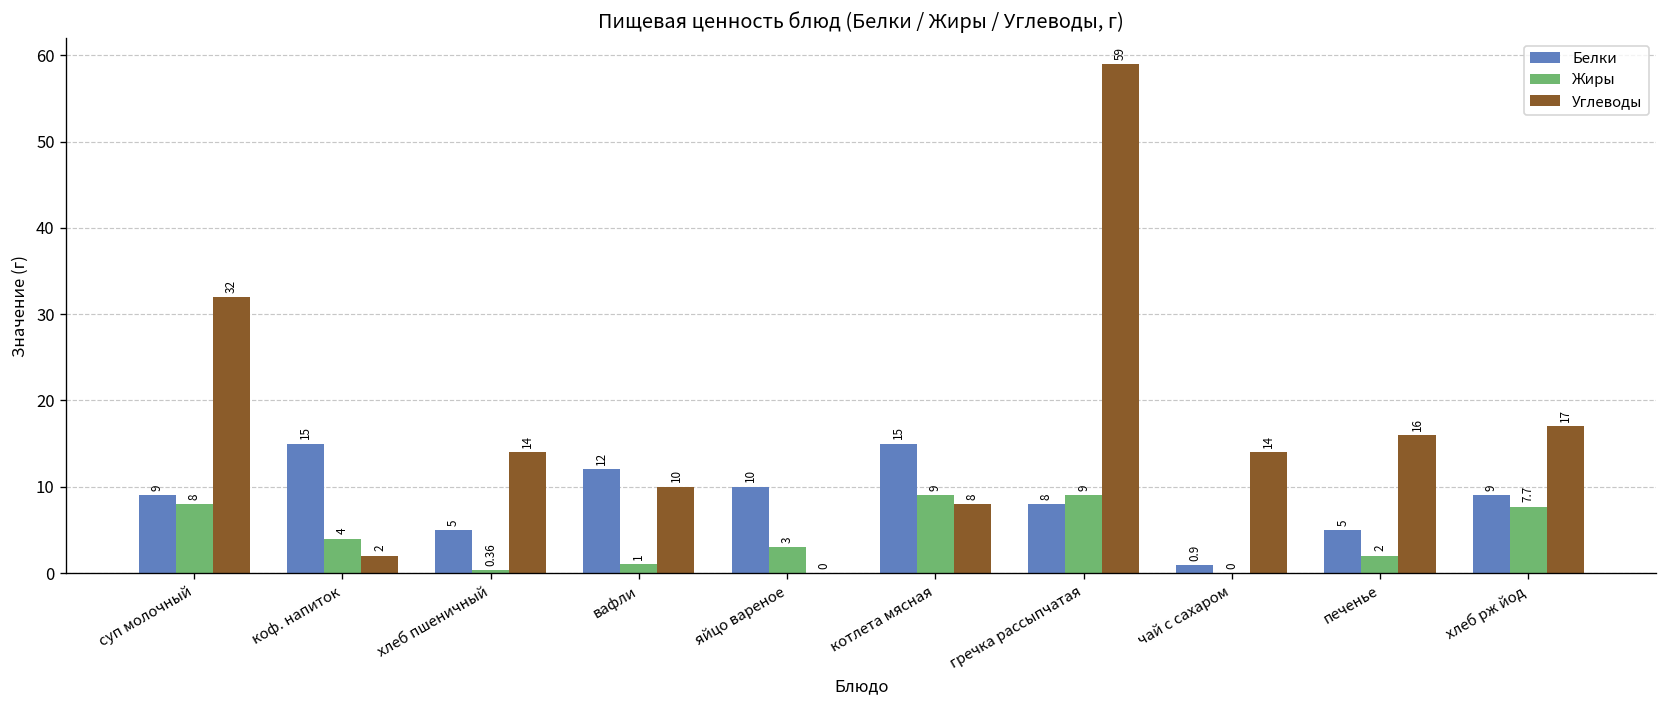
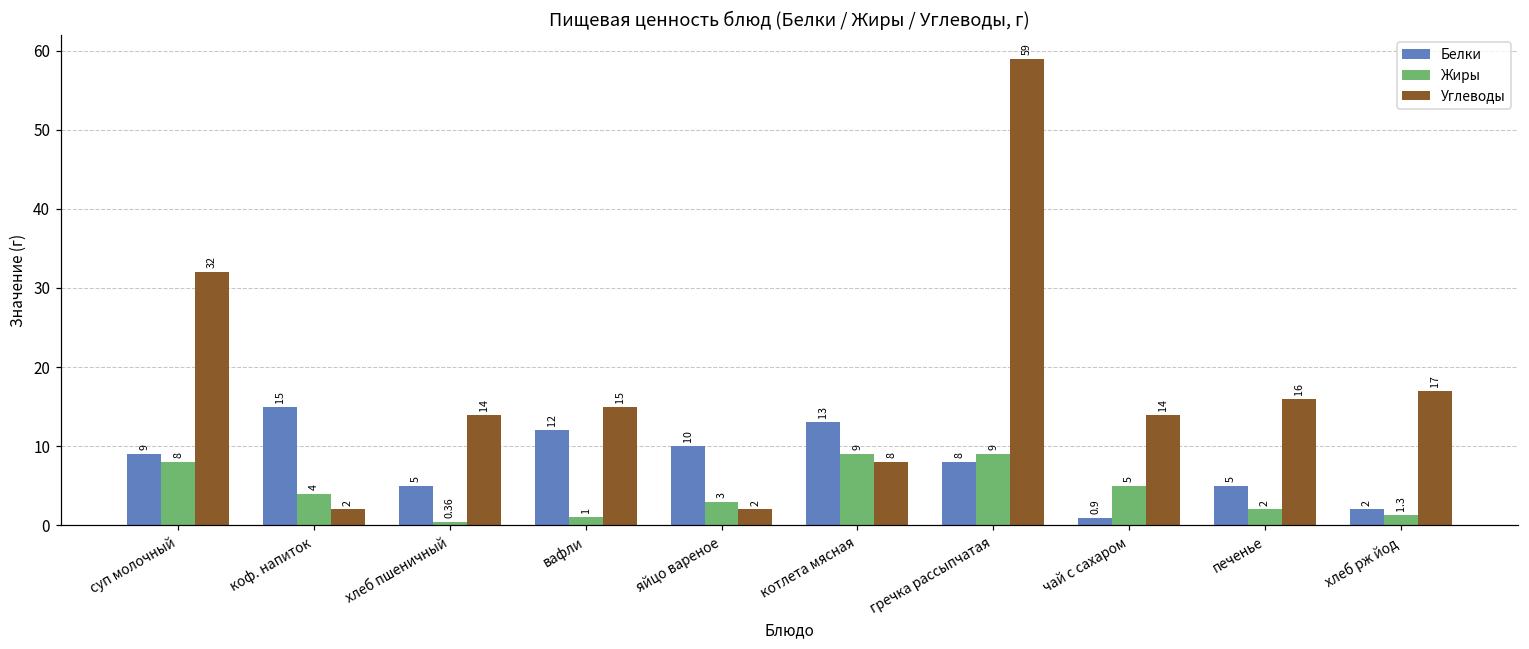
  {
    "Белки": {
      "суп молочный": 9,
      "коф. напиток": 15,
      "хлеб пшеничный": 5,
      "вафли": 12,
      "яйцо вареное": 10,
-     "котлета мясная": 15,
+     "котлета мясная": 13,
      "гречка рассыпчатая": 8,
      "чай с сахаром": 0.9,
      "печенье": 5,
-     "хлеб рж йод": 9
+     "хлеб рж йод": 2
    },
    "Жиры": {
      "суп молочный": 8,
      "коф. напиток": 4,
      "хлеб пшеничный": 0.36,
      "вафли": 1,
      "яйцо вареное": 3,
      "котлета мясная": 9,
      "гречка рассыпчатая": 9,
-     "чай с сахаром": 0,
+     "чай с сахаром": 5,
      "печенье": 2,
-     "хлеб рж йод": 7.7
+     "хлеб рж йод": 1.3
    },
    "Углеводы": {
      "суп молочный": 32,
      "коф. напиток": 2,
      "хлеб пшеничный": 14,
-     "вафли": 10,
-     "яйцо вареное": 0,
+     "вафли": 15,
+     "яйцо вареное": 2,
      "котлета мясная": 8,
      "гречка рассыпчатая": 59,
      "чай с сахаром": 14,
      "печенье": 16,
      "хлеб рж йод": 17
    }
  }
